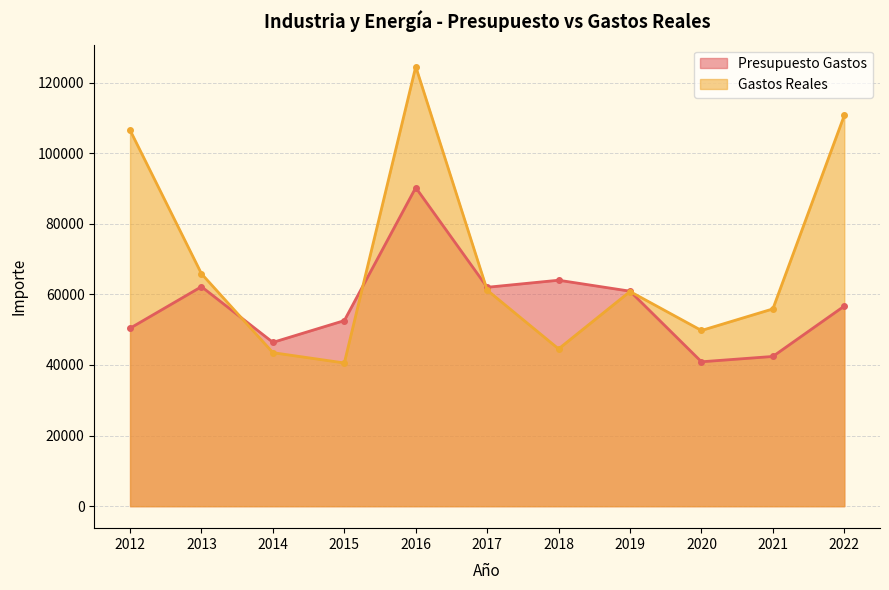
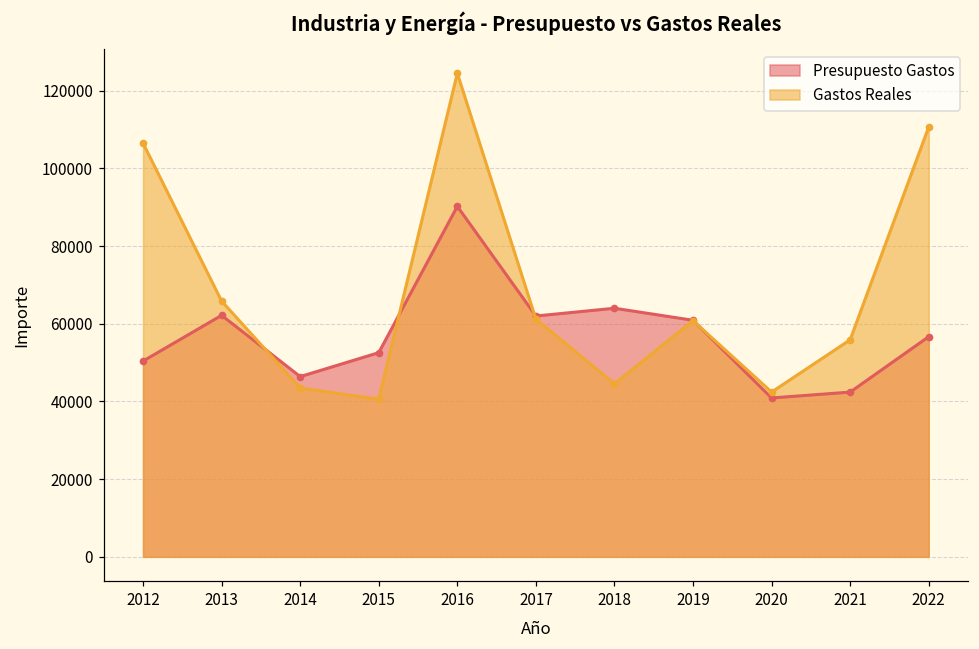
  {
    "Presupuesto Gastos": {
      "2012": 50000,
      "2013": 62000,
      "2014": 46000,
      "2015": 53000,
      "2016": 90000,
      "2017": 62000,
      "2018": 64000,
      "2020": 41000,
      "2021": 42000,
      "2022": 57000
    },
    "Gastos Reales": {
      "2012": 107000,
      "2013": 66000,
      "2014": 43000,
      "2015": 41000,
      "2016": 125000,
      "2017": 61000,
      "2018": 45000,
-     "2020": 50000,
+     "2020": 42000,
      "2021": 56000,
      "2022": 111000
    }
  }
